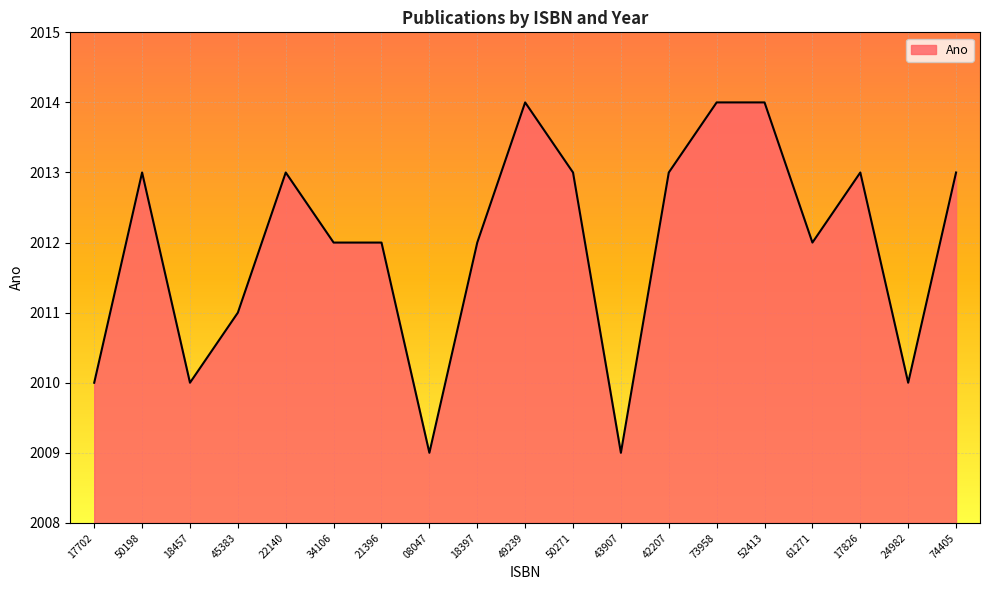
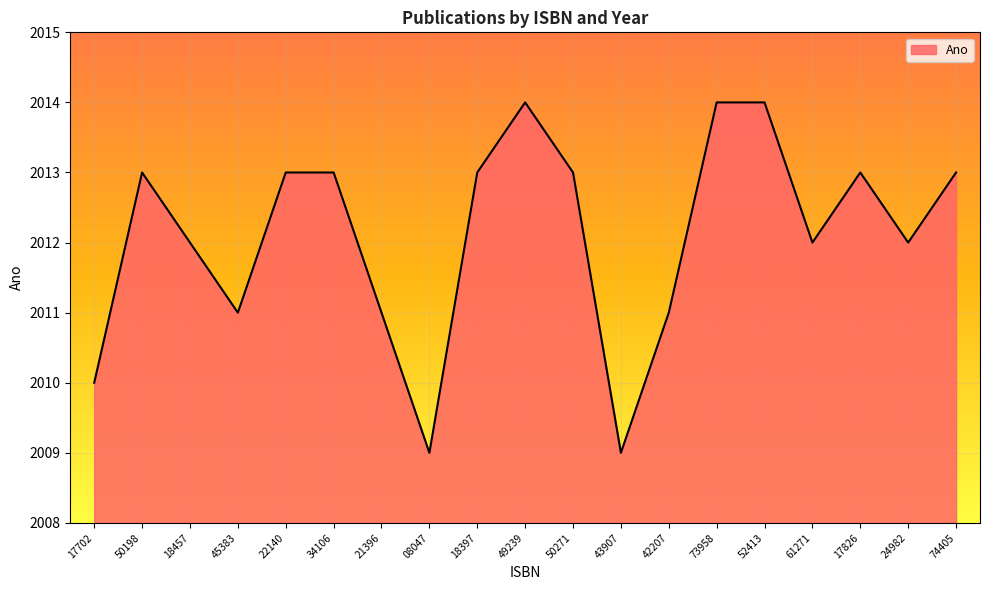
  {
    "17702": 2010,
    "50198": 2013,
-   "18457": 2010,
+   "18457": 2012,
    "45383": 2011,
    "22140": 2013,
-   "34106": 2012,
-   "21396": 2012,
+   "34106": 2013,
+   "21396": 2011,
    "08047": 2009,
-   "18397": 2012,
+   "18397": 2013,
    "49239": 2014,
    "50271": 2013,
    "43907": 2009,
-   "42207": 2013,
+   "42207": 2011,
    "73958": 2014,
    "52413": 2014,
    "61271": 2012,
    "17826": 2013,
-   "24982": 2010,
+   "24982": 2012,
    "74405": 2013
  }
